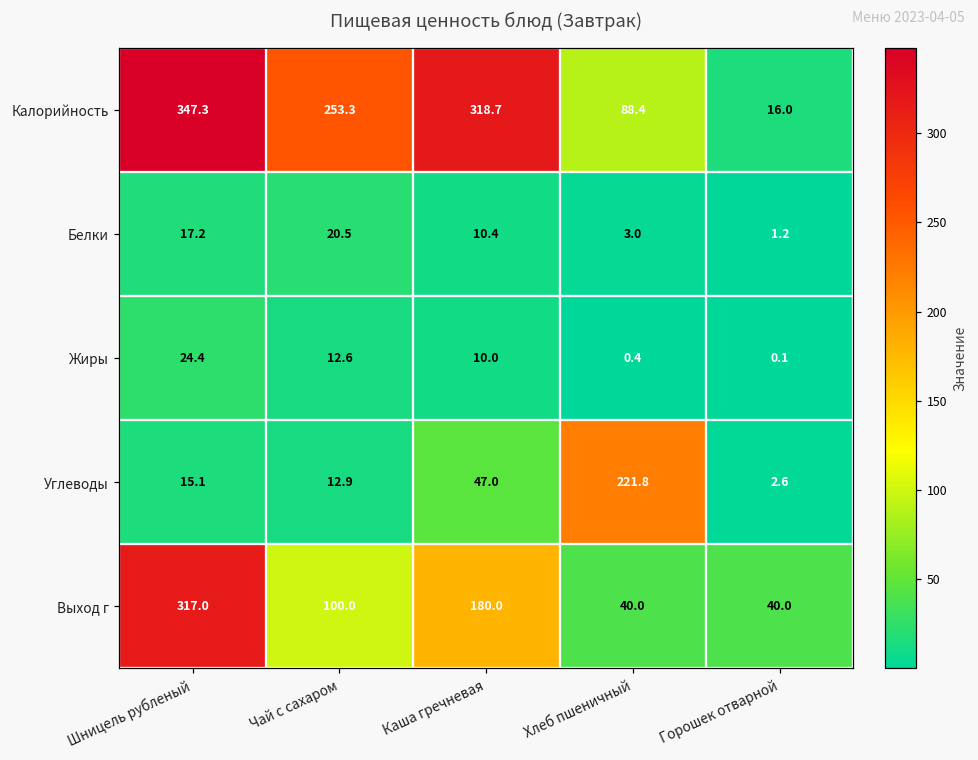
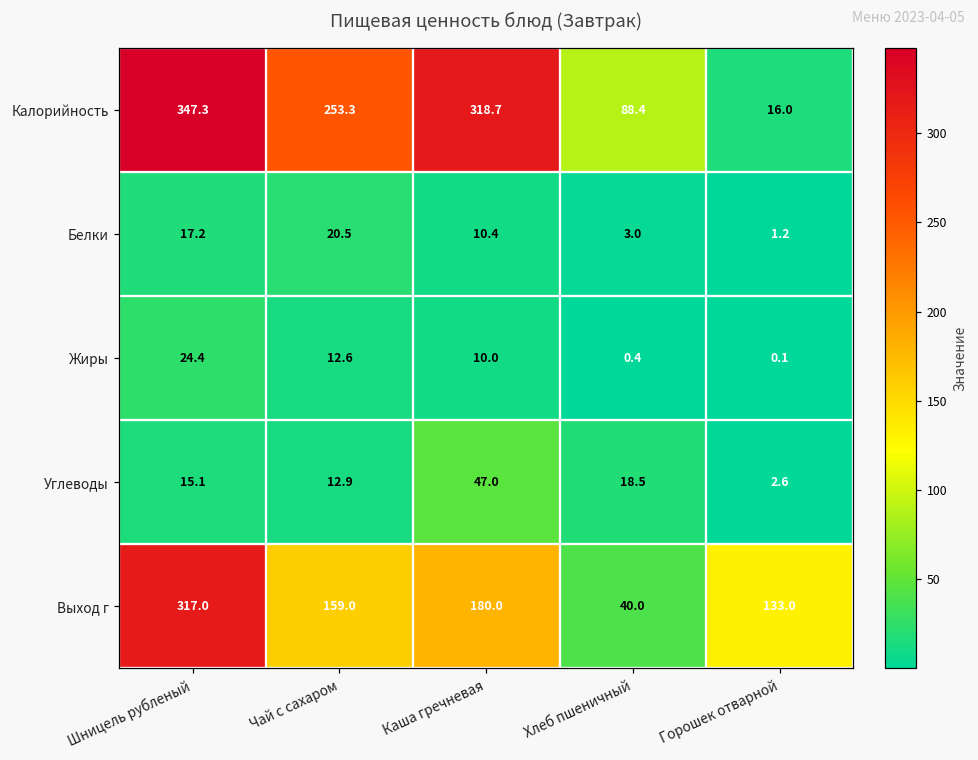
  {
    "Калорийность": {
      "Шницель рубленый": 347.3,
      "Чай с сахаром": 253.3,
      "Каша гречневая": 318.7,
      "Хлеб пшеничный": 88.4,
      "Горошек отварной": 16.0
    },
    "Белки": {
      "Шницель рубленый": 17.2,
      "Чай с сахаром": 20.5,
      "Каша гречневая": 10.4,
      "Хлеб пшеничный": 3.0,
      "Горошек отварной": 1.2
    },
    "Жиры": {
      "Шницель рубленый": 24.4,
      "Чай с сахаром": 12.6,
      "Каша гречневая": 10.0,
      "Хлеб пшеничный": 0.4,
      "Горошек отварной": 0.1
    },
    "Углеводы": {
      "Шницель рубленый": 15.1,
      "Чай с сахаром": 12.9,
      "Каша гречневая": 47.0,
-     "Хлеб пшеничный": 221.8,
+     "Хлеб пшеничный": 18.5,
      "Горошек отварной": 2.6
    },
    "Выход г": {
      "Шницель рубленый": 317.0,
-     "Чай с сахаром": 100.0,
+     "Чай с сахаром": 159.0,
      "Каша гречневая": 180.0,
      "Хлеб пшеничный": 40.0,
-     "Горошек отварной": 40.0
+     "Горошек отварной": 133.0
    }
  }
